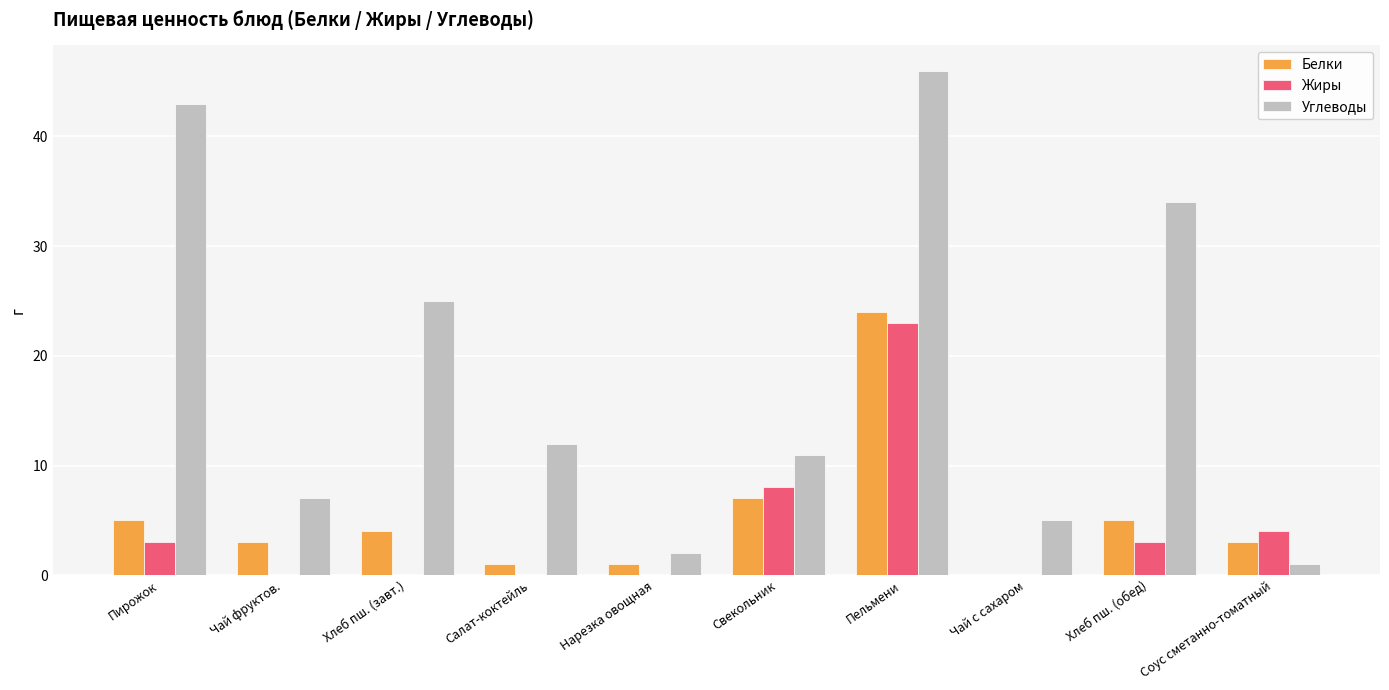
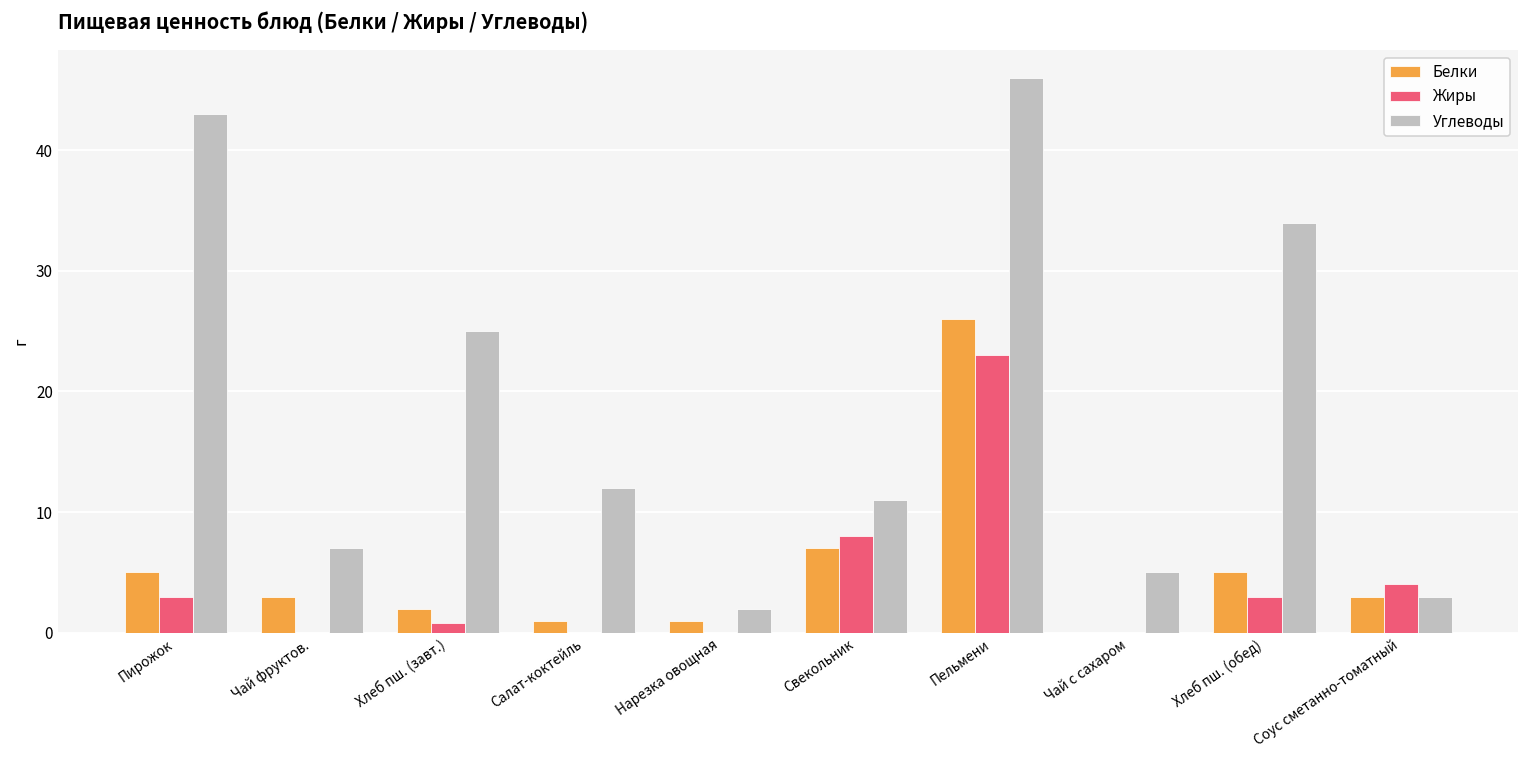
  {
    "Белки": {
      "Пирожок": 5,
      "Чай фруктов.": 3,
-     "Хлеб пш. (завт.)": 4,
+     "Хлеб пш. (завт.)": 2,
      "Салат-коктейль": 1,
      "Нарезка овощная": 1,
      "Свекольник": 7,
-     "Пельмени": 24,
+     "Пельмени": 26,
      "Чай с сахаром": 0,
      "Хлеб пш. (обед)": 5,
      "Соус сметанно-томатный": 3
    },
    "Жиры": {
      "Пирожок": 3.0,
      "Чай фруктов.": 0.0,
-     "Хлеб пш. (завт.)": 0.0,
+     "Хлеб пш. (завт.)": 0.8,
      "Салат-коктейль": 0.0,
      "Нарезка овощная": 0.0,
      "Свекольник": 8.0,
      "Пельмени": 23.0,
      "Чай с сахаром": 0.0,
      "Хлеб пш. (обед)": 3.0,
      "Соус сметанно-томатный": 4.0
    },
    "Углеводы": {
      "Пирожок": 43,
      "Чай фруктов.": 7,
      "Хлеб пш. (завт.)": 25,
      "Салат-коктейль": 12,
      "Нарезка овощная": 2,
      "Свекольник": 11,
      "Пельмени": 46,
      "Чай с сахаром": 5,
      "Хлеб пш. (обед)": 34,
-     "Соус сметанно-томатный": 1
+     "Соус сметанно-томатный": 3
    }
  }
